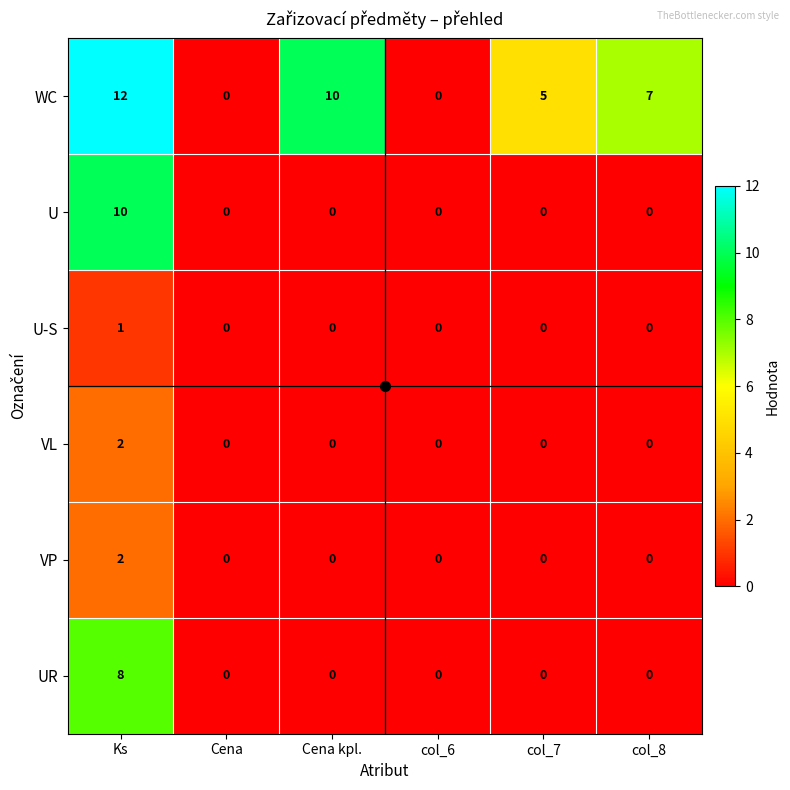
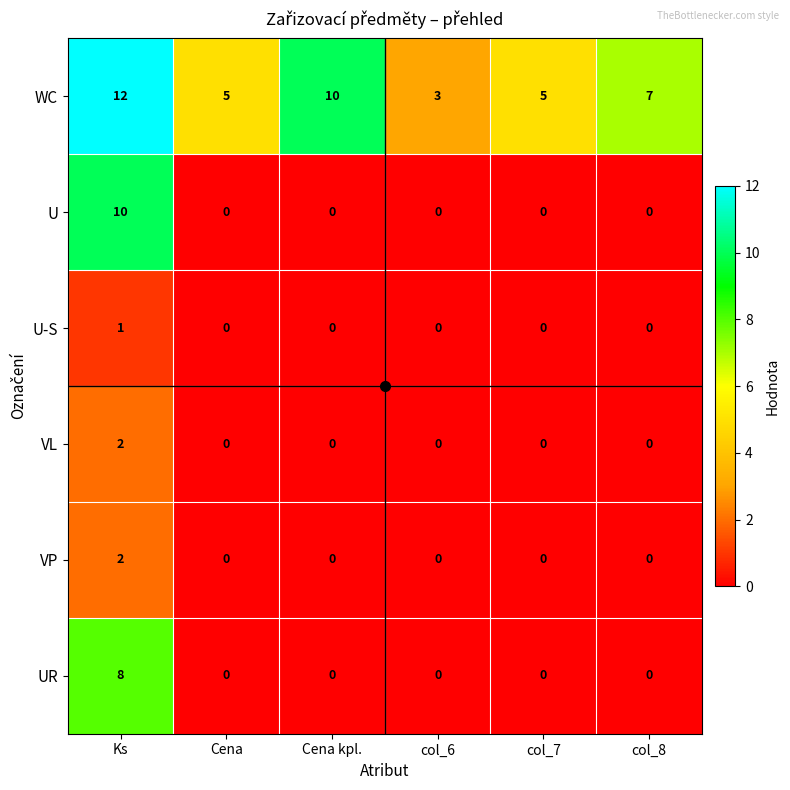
  {
    "WC": {
      "Ks": 12,
-     "Cena": 0,
+     "Cena": 5,
      "Cena kpl.": 10,
-     "col_6": 0,
+     "col_6": 3,
      "col_7": 5,
      "col_8": 7
    },
    "U": {
      "Ks": 10,
      "Cena": 0,
      "Cena kpl.": 0,
      "col_6": 0,
      "col_7": 0,
      "col_8": 0
    },
    "U-S": {
      "Ks": 1,
      "Cena": 0,
      "Cena kpl.": 0,
      "col_6": 0,
      "col_7": 0,
      "col_8": 0
    },
    "VL": {
      "Ks": 2,
      "Cena": 0,
      "Cena kpl.": 0,
      "col_6": 0,
      "col_7": 0,
      "col_8": 0
    },
    "VP": {
      "Ks": 2,
      "Cena": 0,
      "Cena kpl.": 0,
      "col_6": 0,
      "col_7": 0,
      "col_8": 0
    },
    "UR": {
      "Ks": 8,
      "Cena": 0,
      "Cena kpl.": 0,
      "col_6": 0,
      "col_7": 0,
      "col_8": 0
    }
  }
